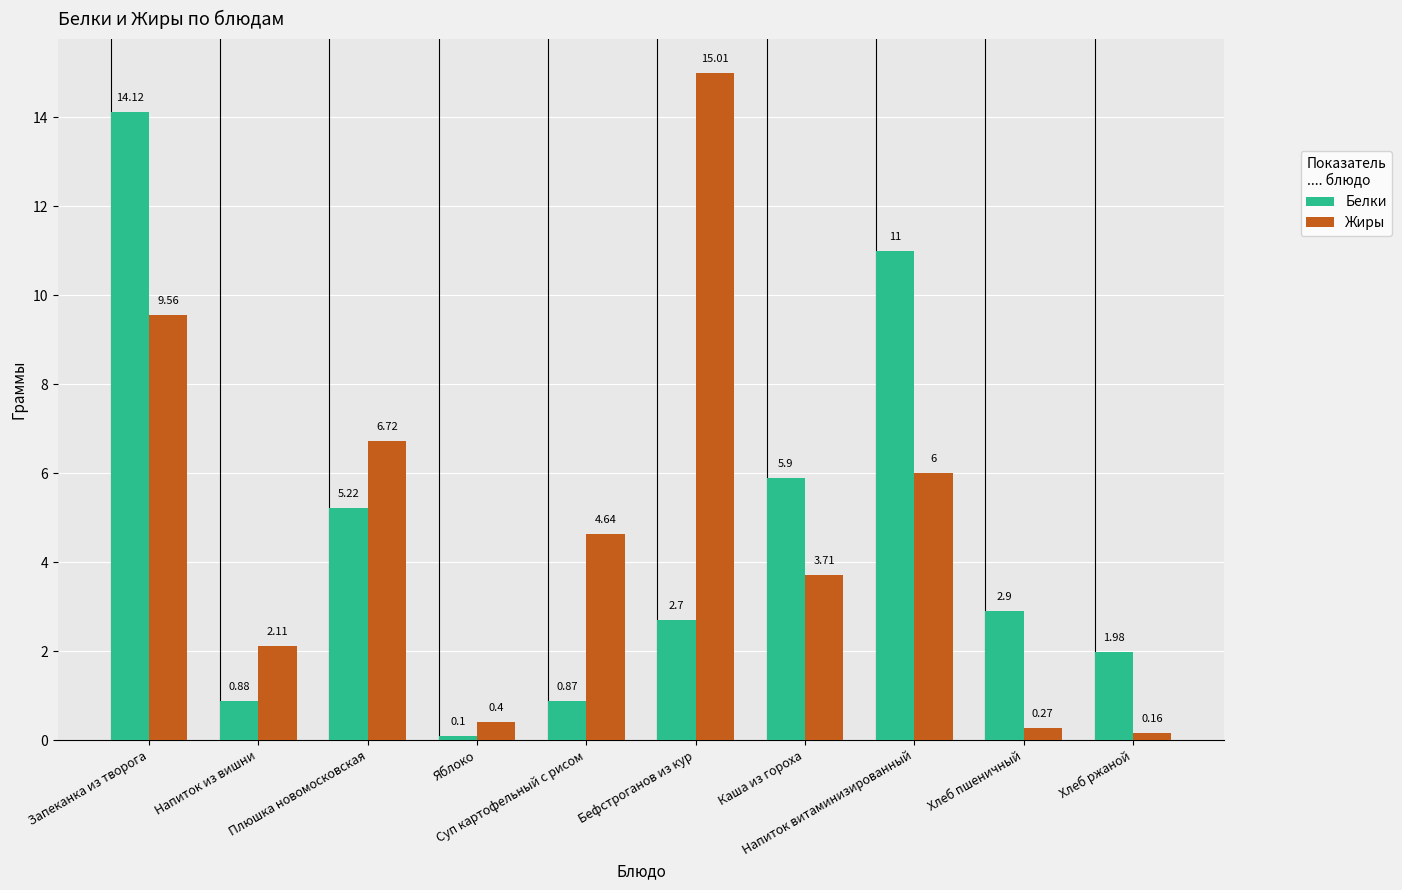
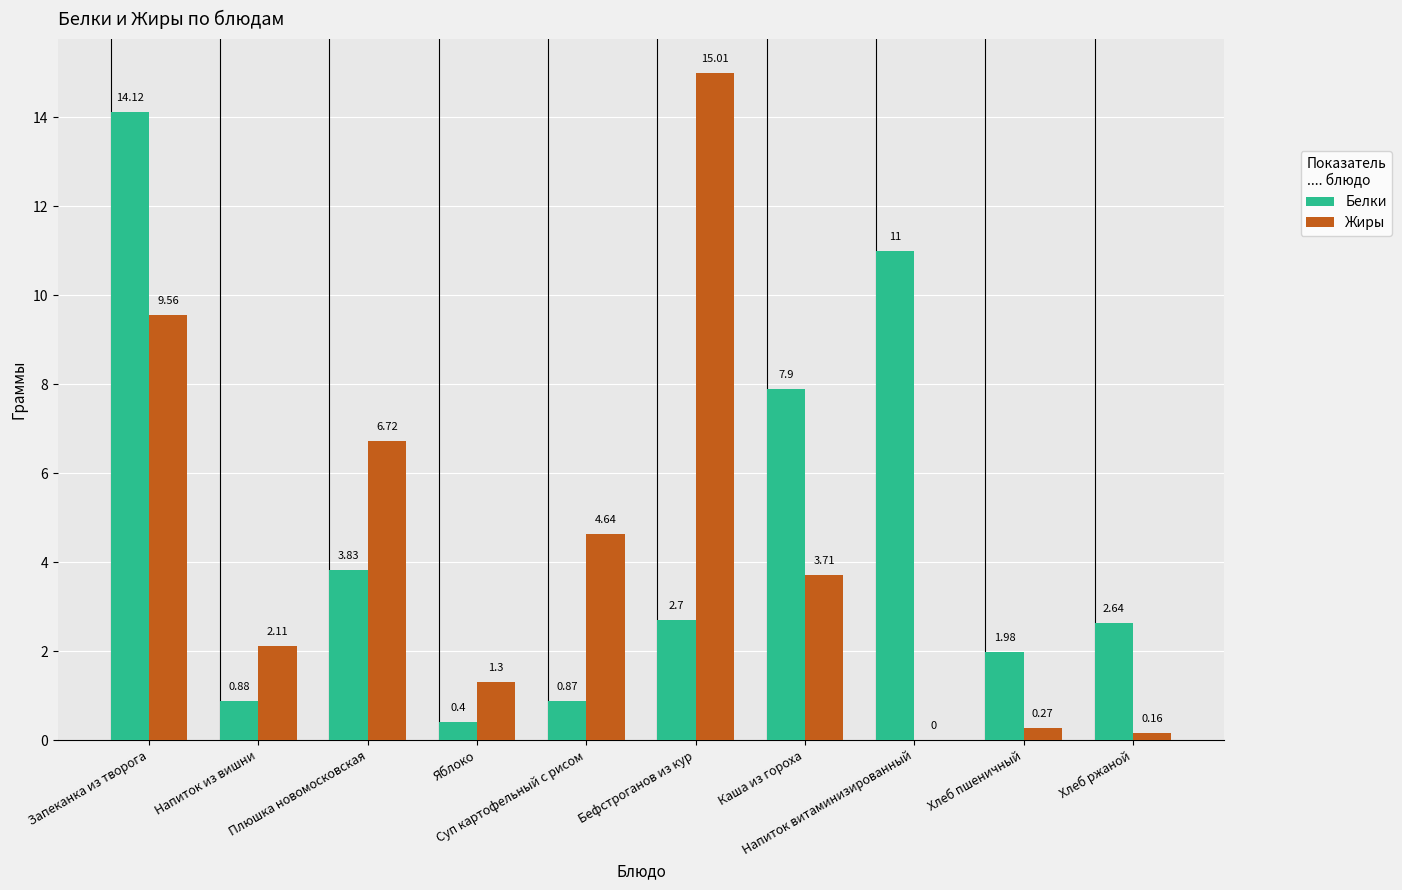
  {
    "Белки": {
      "Запеканка из творога": 14.12,
      "Напиток из вишни": 0.88,
-     "Плюшка новомосковская": 5.22,
-     "Яблоко": 0.1,
+     "Плюшка новомосковская": 3.83,
+     "Яблоко": 0.4,
      "Суп картофельный с рисом": 0.87,
      "Бефстроганов из кур": 2.7,
-     "Каша из гороха": 5.9,
+     "Каша из гороха": 7.9,
      "Напиток витаминизированный": 11,
-     "Хлеб пшеничный": 2.9,
-     "Хлеб ржаной": 1.98
+     "Хлеб пшеничный": 1.98,
+     "Хлеб ржаной": 2.64
    },
    "Жиры": {
      "Запеканка из творога": 9.56,
      "Напиток из вишни": 2.11,
      "Плюшка новомосковская": 6.72,
-     "Яблоко": 0.4,
+     "Яблоко": 1.3,
      "Суп картофельный с рисом": 4.64,
      "Бефстроганов из кур": 15.01,
      "Каша из гороха": 3.71,
-     "Напиток витаминизированный": 6,
+     "Напиток витаминизированный": 0,
      "Хлеб пшеничный": 0.27,
      "Хлеб ржаной": 0.16
    }
  }
